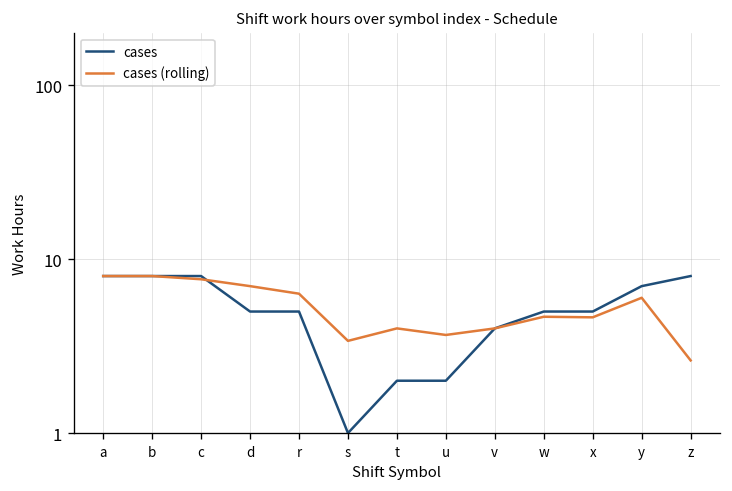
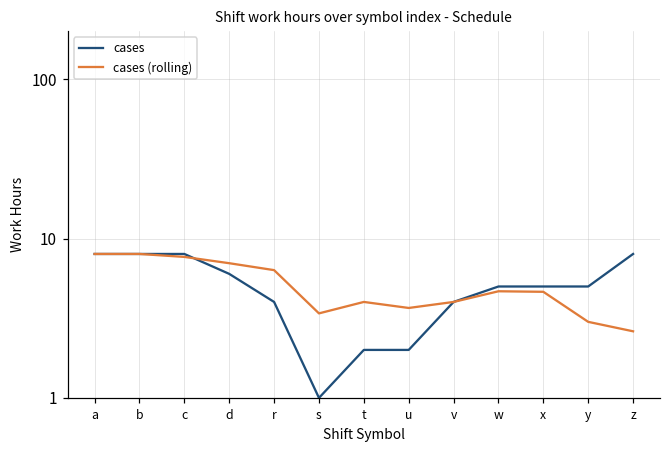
  {
    "cases": {
      "c": 8,
-     "d": 5,
-     "r": 5,
+     "d": 6,
+     "r": 4,
      "s": 1,
      "t": 2,
      "u": 2,
      "w": 5,
      "x": 5,
-     "y": 7,
+     "y": 5,
      "z": 8
    },
    "cases (rolling)": {
      "c": 8,
      "d": 7,
      "r": 6,
      "s": 3.4,
      "t": 4,
      "u": 3.7,
      "w": 4.7,
      "x": 4.6,
-     "y": 6,
+     "y": 3,
      "z": 2.6
    }
  }
